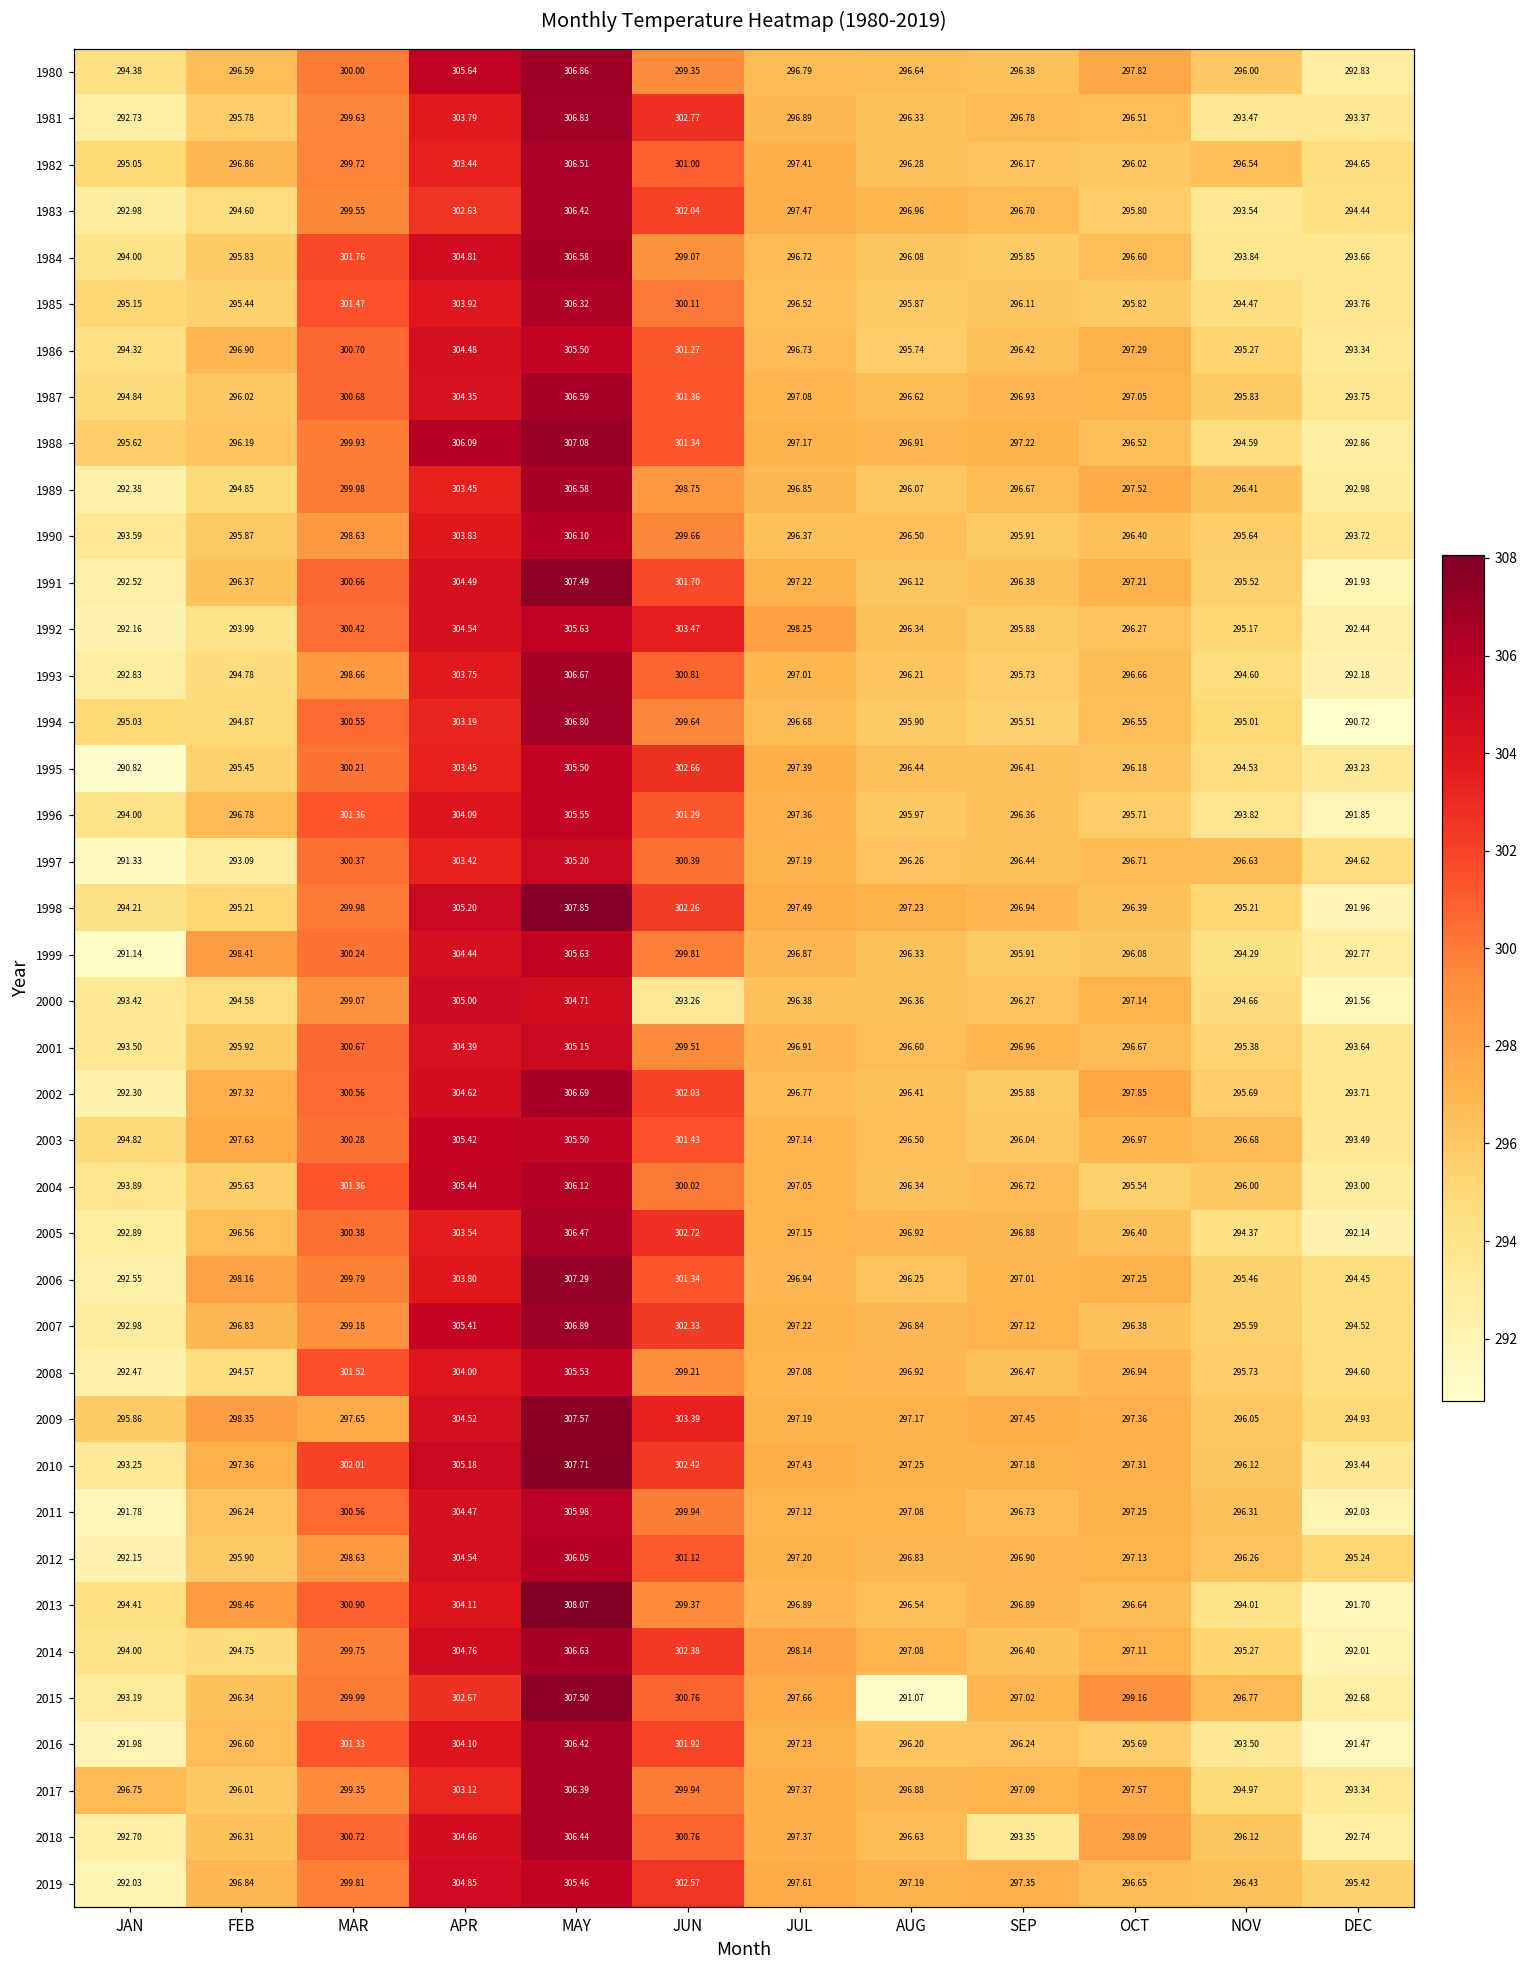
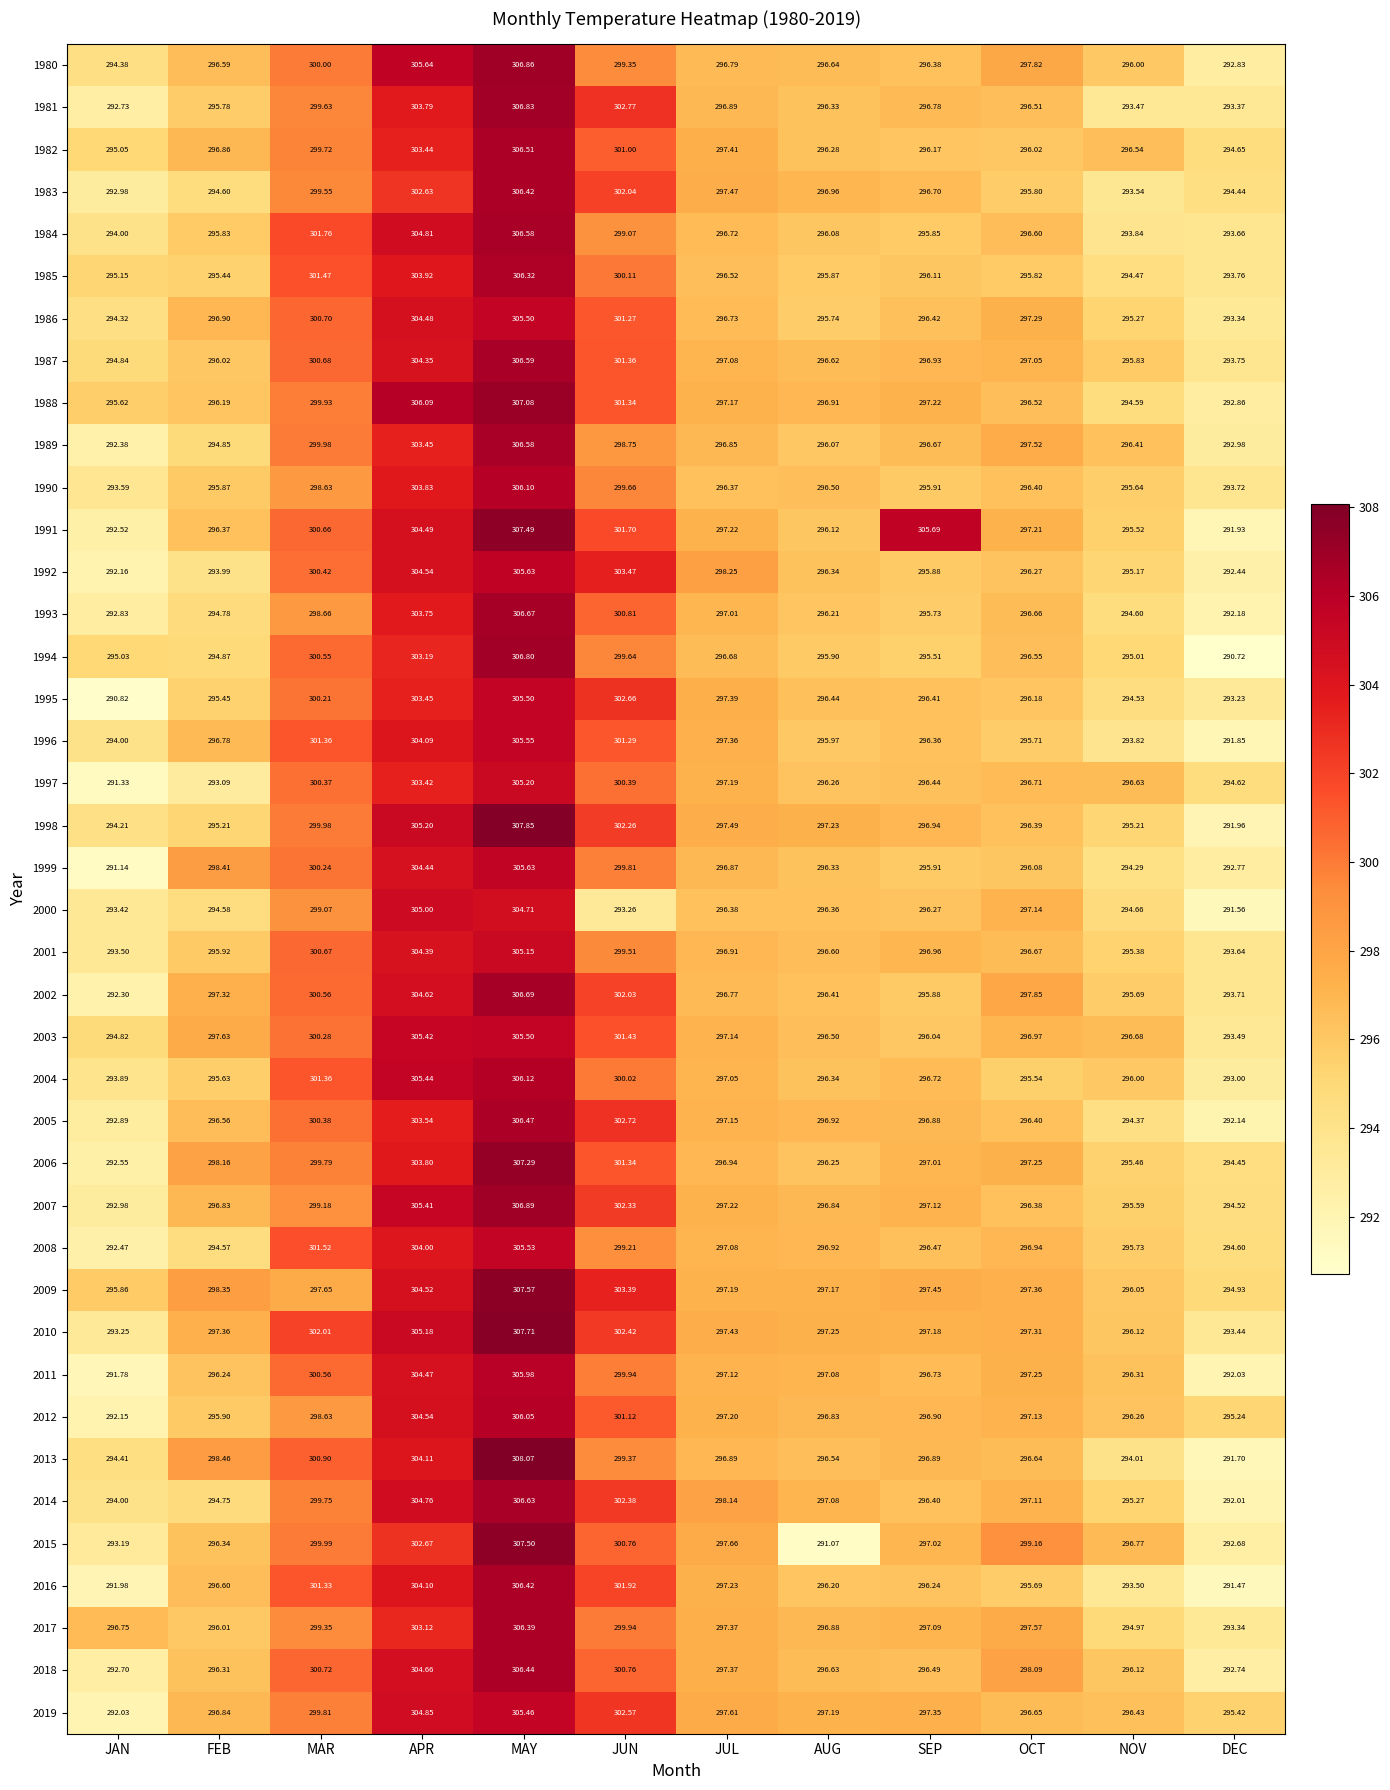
  {
    "1991": {
      "JAN": 292.52,
      "FEB": 296.37,
      "MAR": 300.66,
      "APR": 304.49,
      "MAY": 307.49,
      "JUN": 301.70,
      "JUL": 297.22,
      "AUG": 296.12,
-     "SEP": 296.38,
+     "SEP": 305.69,
      "OCT": 297.21,
      "NOV": 295.52,
      "DEC": 291.93
    },
    "2018": {
      "JAN": 292.70,
      "FEB": 296.31,
      "MAR": 300.72,
      "APR": 304.66,
      "MAY": 306.44,
      "JUN": 300.76,
      "JUL": 297.37,
      "AUG": 296.63,
-     "SEP": 293.35,
+     "SEP": 296.49,
      "OCT": 298.09,
      "NOV": 296.12,
      "DEC": 292.74
    }
  }
